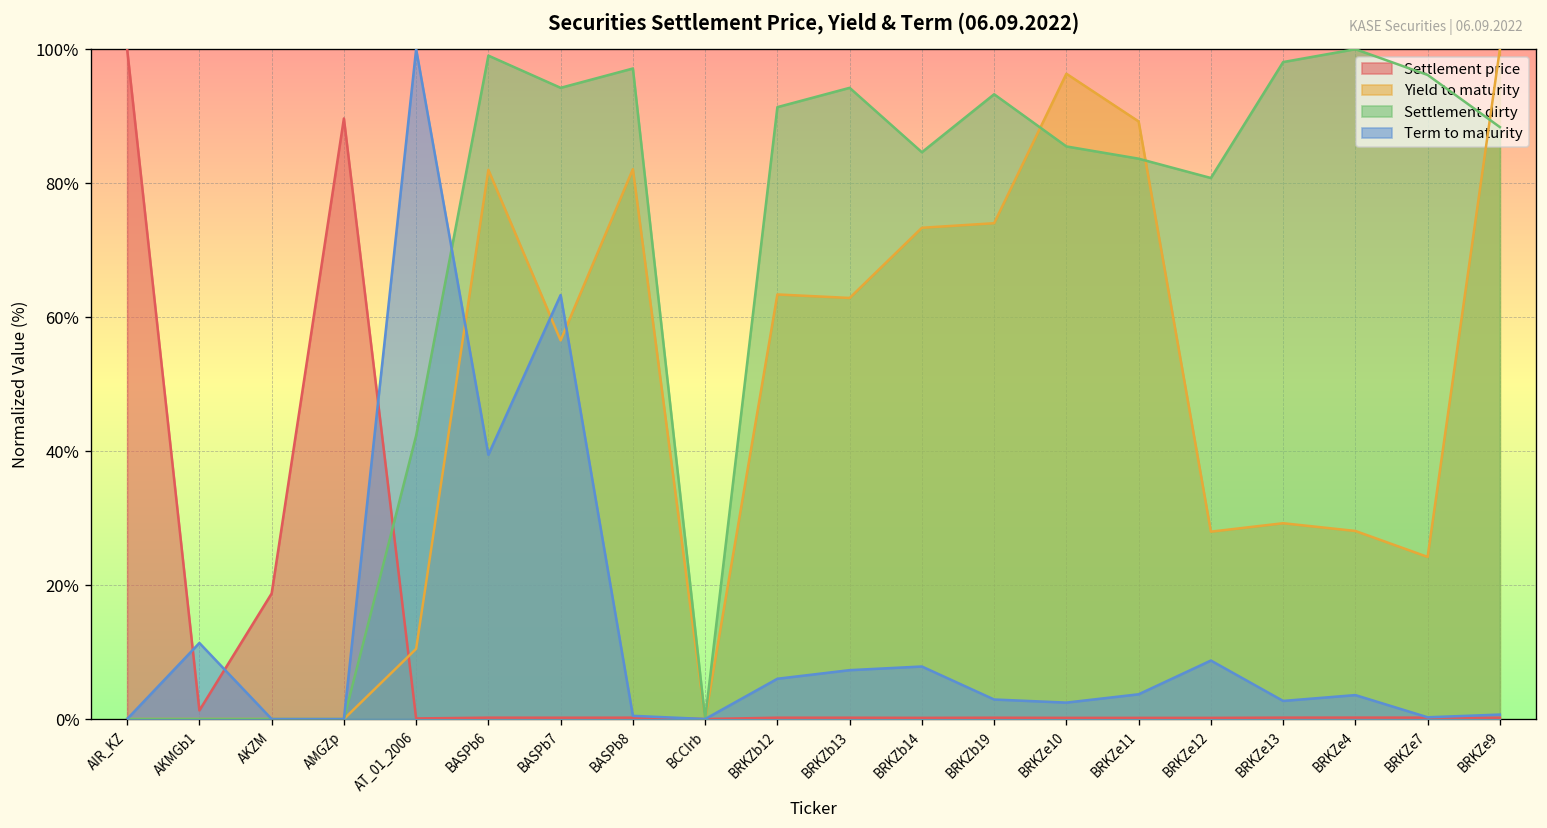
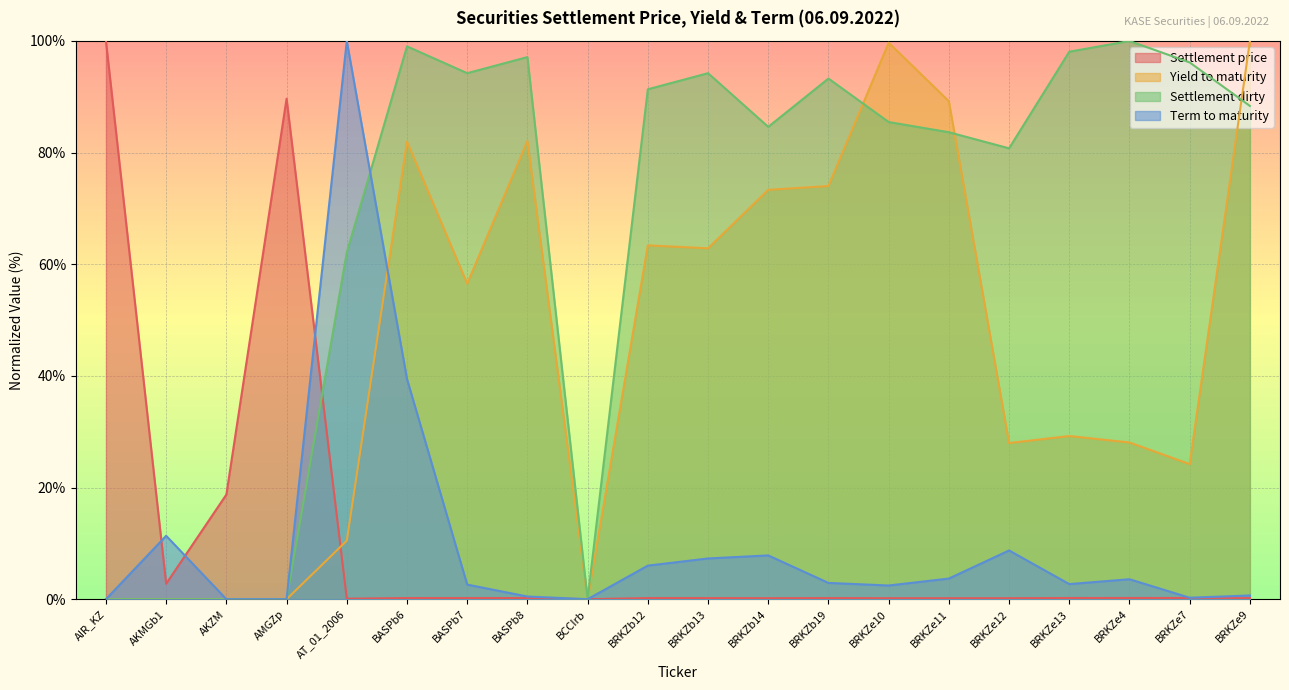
  {
    "Settlement price": {
      "AIR_KZ": "100%",
-     "AKMGb1": "1%",
+     "AKMGb1": "3%",
      "AKZM": "19%",
      "AMGZp": "90%",
      "AT_01_2006": "0%",
      "BASPb6": "0%",
      "BASPb7": "0%",
      "BRKZb12": "0%",
      "BRKZb13": "0%",
      "BRKZb14": "0%",
      "BRKZb19": "0%",
      "BRKZe10": "0%",
      "BRKZe11": "0%",
      "BRKZe12": "0%",
      "BRKZe13": "0%",
      "BRKZe4": "0%",
      "BRKZe9": "0%"
    },
    "Yield to maturity": {
      "AT_01_2006": "10%",
      "BASPb6": "82%",
      "BASPb7": "57%",
      "BASPb8": "82%",
      "BRKZb12": "63%",
      "BRKZb13": "63%",
      "BRKZb14": "73%",
      "BRKZb19": "74%",
-     "BRKZe10": "96%",
+     "BRKZe10": "100%",
      "BRKZe11": "89%",
      "BRKZe12": "28%",
      "BRKZe13": "29%",
      "BRKZe4": "28%",
      "BRKZe7": "24%",
      "BRKZe9": "100%"
    },
    "Settlement dirty": {
-     "AT_01_2006": "42%",
+     "AT_01_2006": "62%",
      "BASPb6": "99%",
      "BASPb7": "94%",
      "BASPb8": "97%",
      "BRKZb12": "91%",
      "BRKZb13": "94%",
      "BRKZb14": "85%",
      "BRKZb19": "93%",
      "BRKZe10": "85%",
      "BRKZe11": "84%",
      "BRKZe12": "81%",
      "BRKZe13": "98%",
      "BRKZe4": "100%"
    },
    "Term to maturity": {
      "AKMGb1": "11%",
      "AT_01_2006": "100%",
      "BASPb6": "39%",
-     "BASPb7": "63%",
+     "BASPb7": "3%",
      "BRKZb12": "6%",
      "BRKZb13": "7%",
      "BRKZb14": "8%",
      "BRKZb19": "3%",
      "BRKZe10": "2%",
      "BRKZe11": "4%",
      "BRKZe12": "9%",
      "BRKZe13": "3%",
      "BRKZe4": "4%",
      "BRKZe9": "1%"
    }
  }
